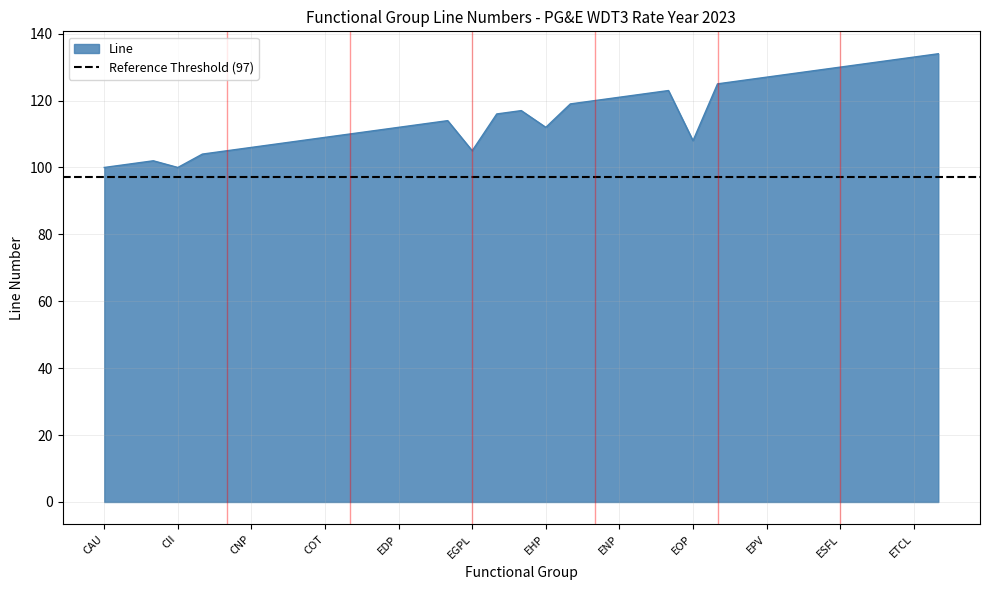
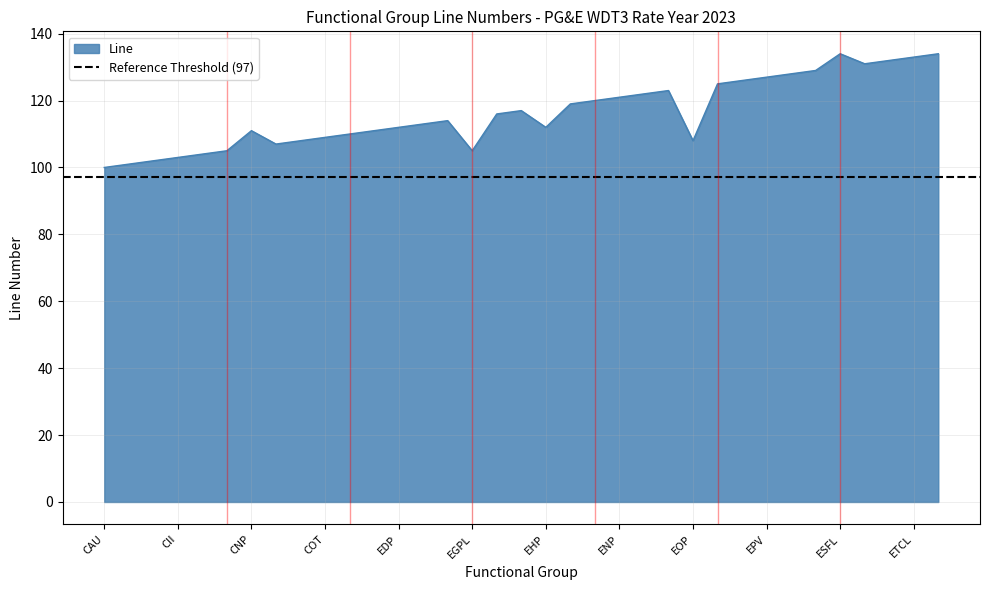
  {
    "CAU": 100,
-   "CII": 100,
-   "CNP": 106,
+   "CII": 103,
+   "CNP": 111,
    "COT": 109,
    "EDP": 112,
    "EGPL": 105,
    "EHP": 112,
    "ENP": 121,
    "EOP": 108,
    "EPV": 127,
-   "ESFL": 130,
+   "ESFL": 134,
    "ETCL": 133
  }
